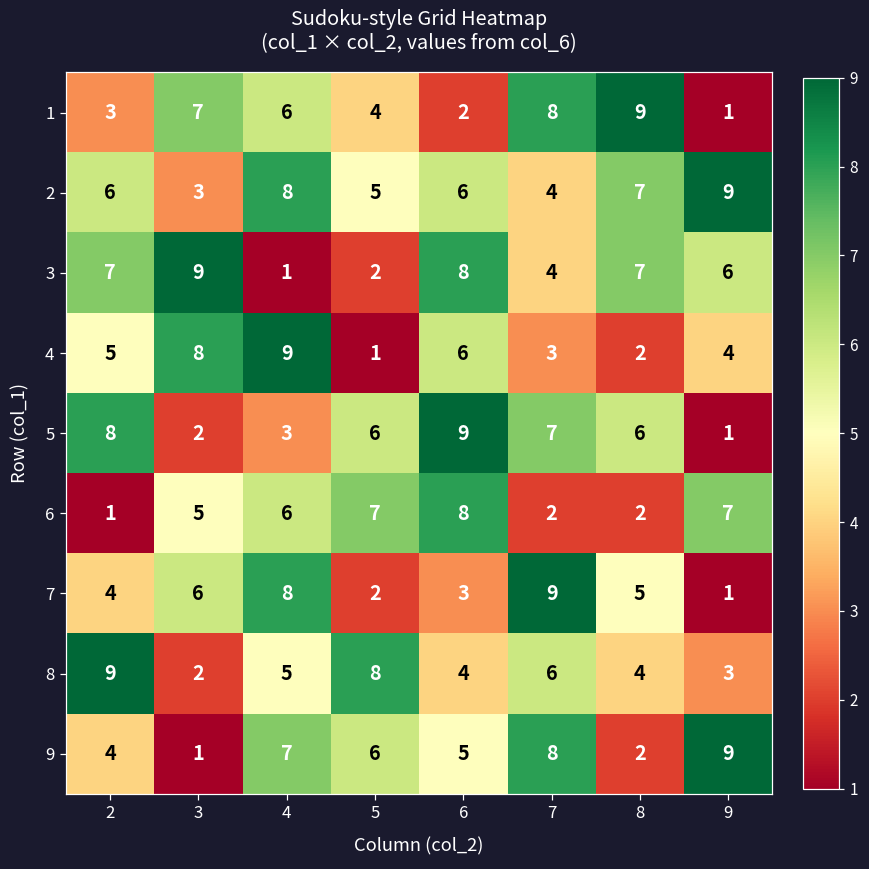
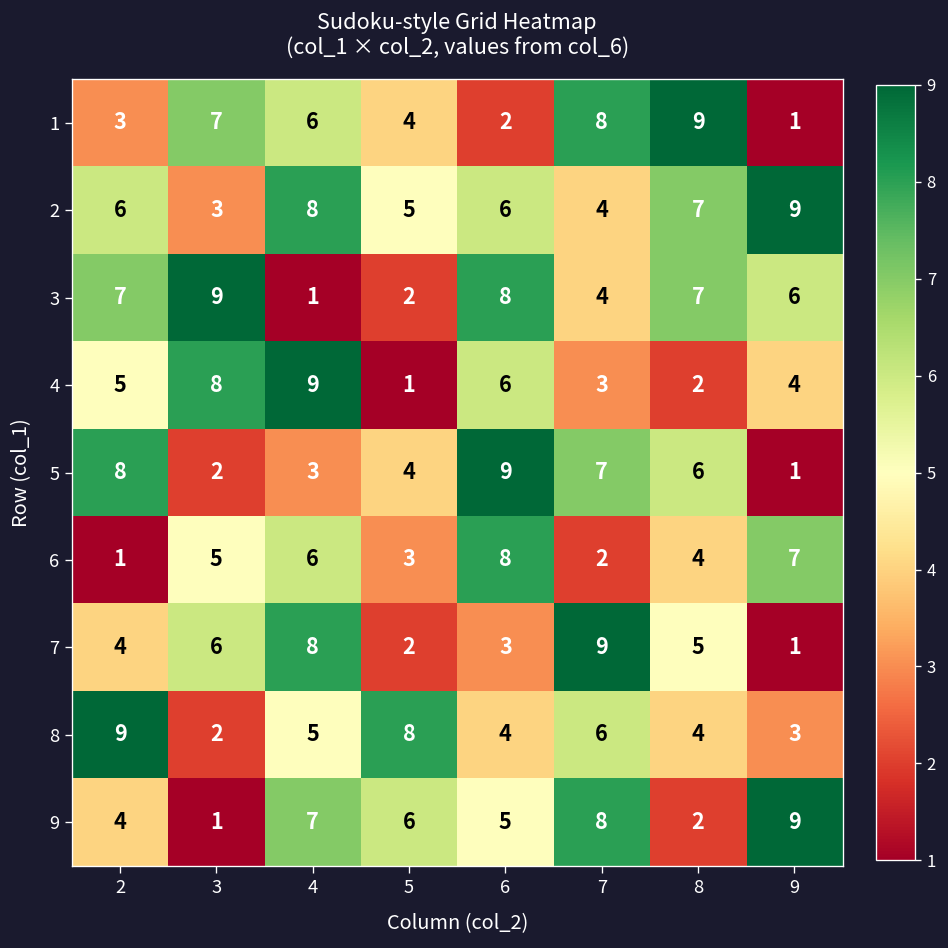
  {
    "1": {
      "2": 3,
      "3": 7,
      "4": 6,
      "5": 4,
      "6": 2,
      "7": 8,
      "8": 9,
      "9": 1
    },
    "2": {
      "2": 6,
      "3": 3,
      "4": 8,
      "5": 5,
      "6": 6,
      "7": 4,
      "8": 7,
      "9": 9
    },
    "3": {
      "2": 7,
      "3": 9,
      "4": 1,
      "5": 2,
      "6": 8,
      "7": 4,
      "8": 7,
      "9": 6
    },
    "4": {
      "2": 5,
      "3": 8,
      "4": 9,
      "5": 1,
      "6": 6,
      "7": 3,
      "8": 2,
      "9": 4
    },
    "5": {
      "2": 8,
      "3": 2,
      "4": 3,
-     "5": 6,
+     "5": 4,
      "6": 9,
      "7": 7,
      "8": 6,
      "9": 1
    },
    "6": {
      "2": 1,
      "3": 5,
      "4": 6,
-     "5": 7,
+     "5": 3,
      "6": 8,
      "7": 2,
-     "8": 2,
+     "8": 4,
      "9": 7
    },
    "7": {
      "2": 4,
      "3": 6,
      "4": 8,
      "5": 2,
      "6": 3,
      "7": 9,
      "8": 5,
      "9": 1
    },
    "8": {
      "2": 9,
      "3": 2,
      "4": 5,
      "5": 8,
      "6": 4,
      "7": 6,
      "8": 4,
      "9": 3
    },
    "9": {
      "2": 4,
      "3": 1,
      "4": 7,
      "5": 6,
      "6": 5,
      "7": 8,
      "8": 2,
      "9": 9
    }
  }
